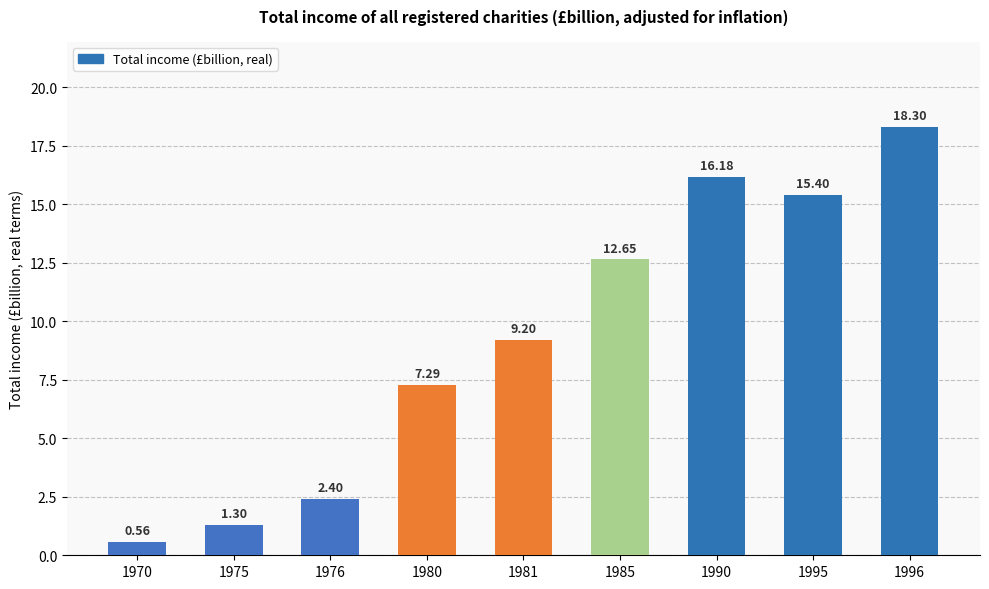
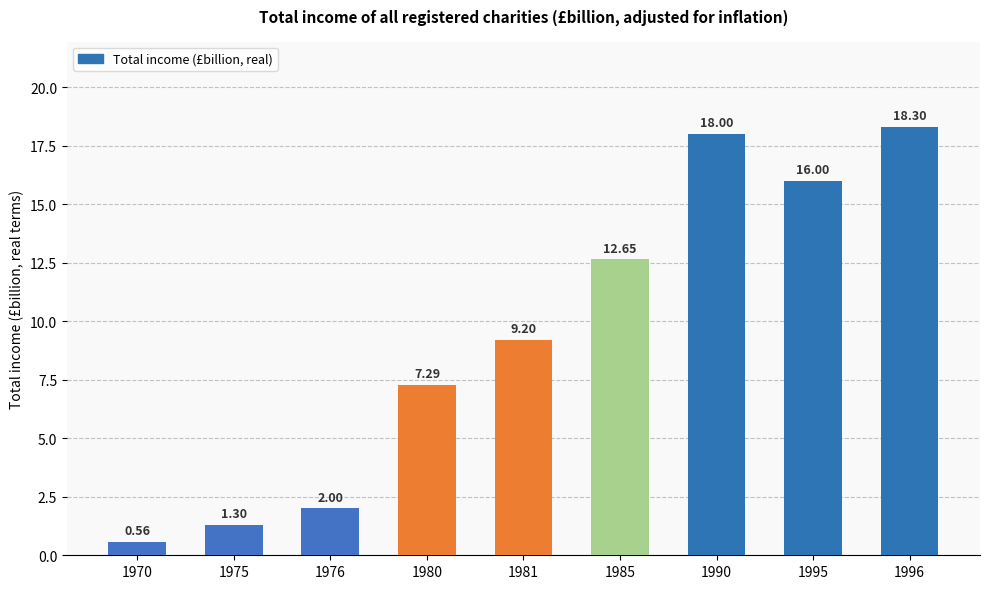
  {
    "1970": 0.56,
    "1975": 1.30,
-   "1976": 2.40,
+   "1976": 2.00,
    "1980": 7.29,
    "1981": 9.20,
    "1985": 12.65,
-   "1990": 16.18,
-   "1995": 15.40,
+   "1990": 18.00,
+   "1995": 16.00,
    "1996": 18.30
  }
